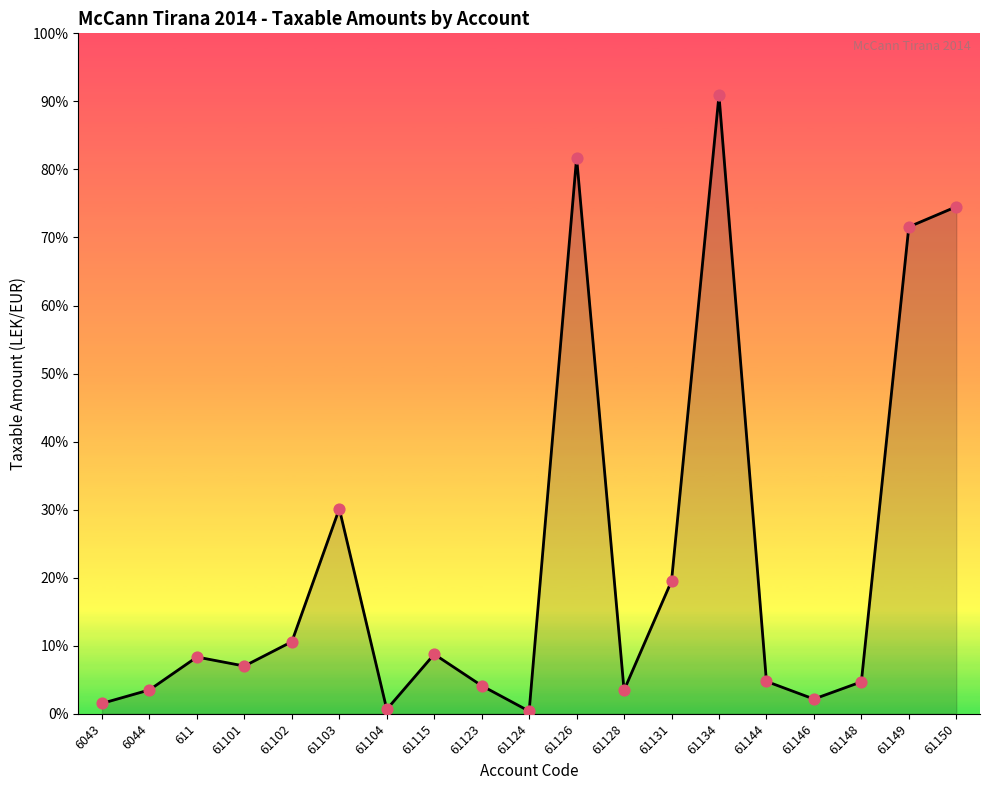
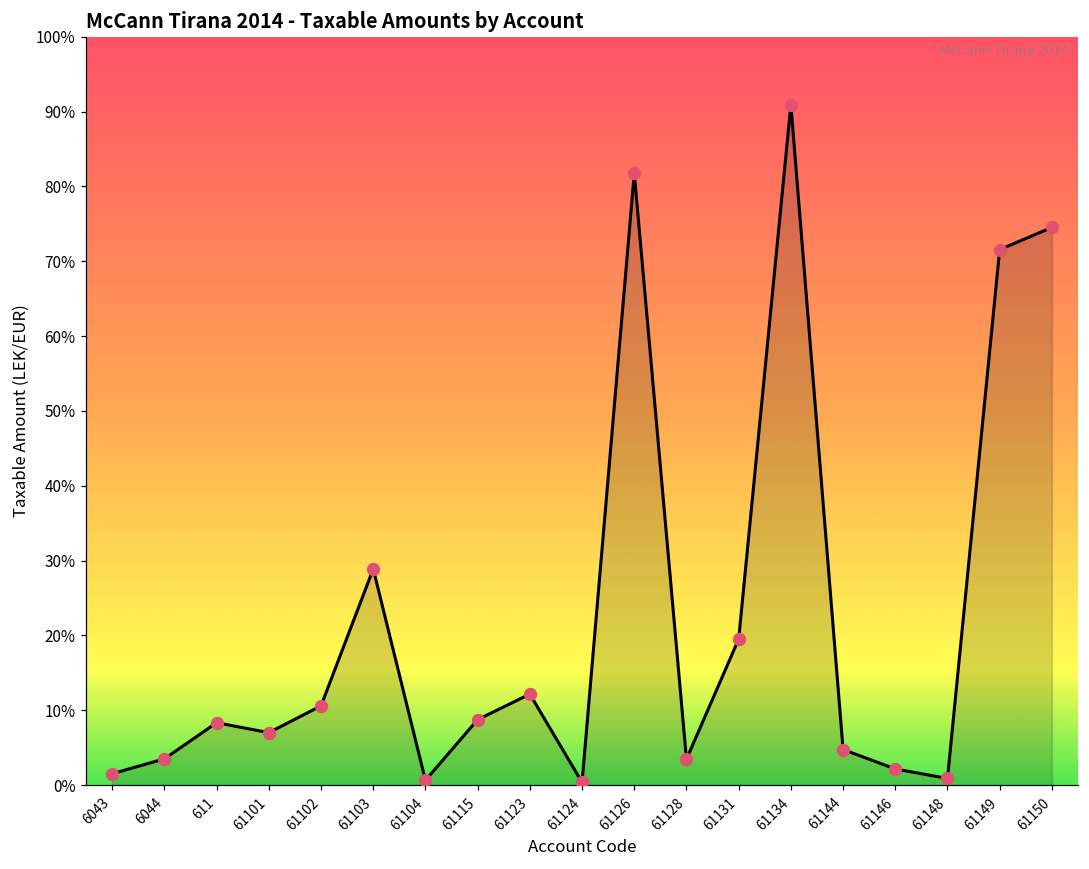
  {
    "6043": "2%",
    "6044": "4%",
    "611": "8%",
    "61101": "7%",
    "61102": "11%",
-   "61103": "30%",
+   "61103": "29%",
    "61104": "1%",
    "61115": "9%",
-   "61123": "4%",
+   "61123": "12%",
    "61124": "0%",
    "61126": "82%",
    "61128": "3%",
    "61131": "20%",
    "61134": "91%",
    "61144": "5%",
    "61146": "2%",
-   "61148": "5%",
+   "61148": "1%",
    "61149": "72%",
    "61150": "75%"
  }
